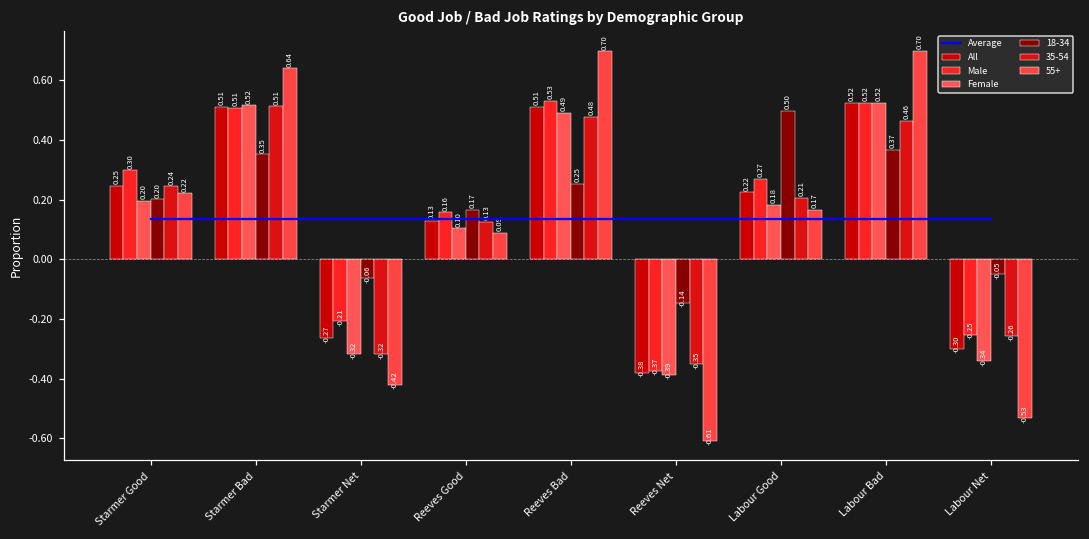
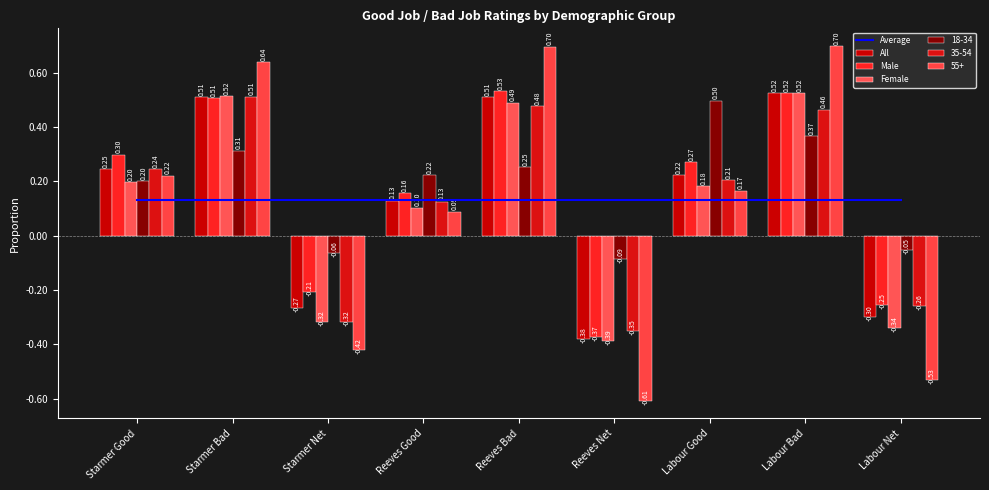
  {
    "Average": {
      "Starmer Good": 0.13,
      "Starmer Bad": 0.13,
      "Starmer Net": 0.13,
      "Reeves Bad": 0.13,
      "Reeves Net": 0.13,
      "Labour Good": 0.13,
      "Labour Bad": 0.13,
      "Labour Net": 0.13
    },
    "18-34": {
      "Starmer Good": 0.20,
-     "Starmer Bad": 0.35,
+     "Starmer Bad": 0.31,
      "Starmer Net": -0.06,
-     "Reeves Good": 0.17,
+     "Reeves Good": 0.22,
      "Reeves Bad": 0.25,
-     "Reeves Net": -0.14,
+     "Reeves Net": -0.09,
      "Labour Good": 0.50,
      "Labour Bad": 0.37,
      "Labour Net": -0.05
    }
  }
